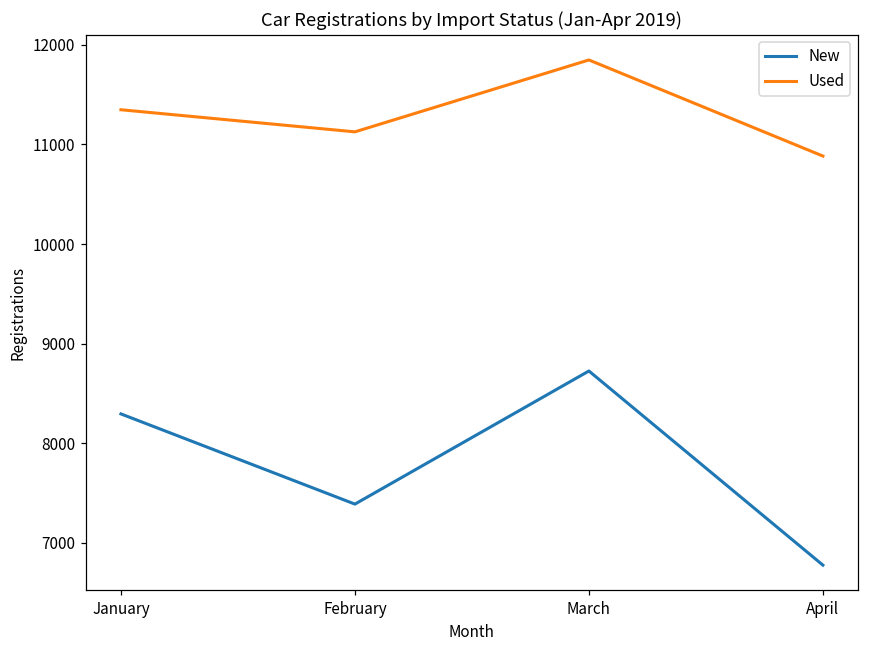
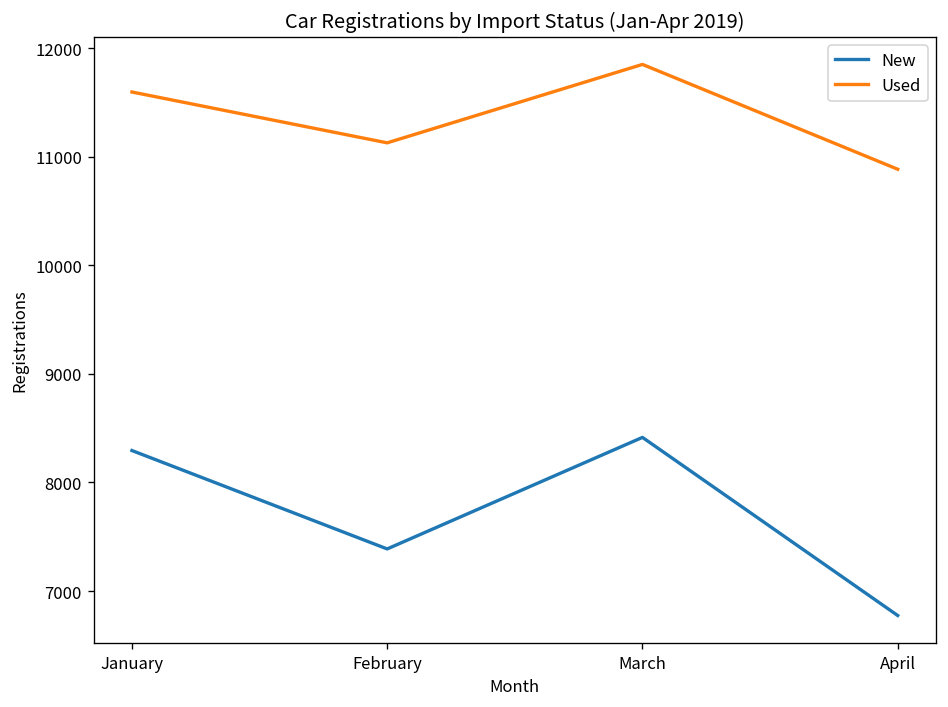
  {
    "New": {
      "January": 8300,
      "February": 7400,
-     "March": 8700,
+     "March": 8400,
      "April": 6800
    },
    "Used": {
-     "January": 11300,
+     "January": 11600,
      "February": 11100,
      "March": 11800,
      "April": 10900
    }
  }
